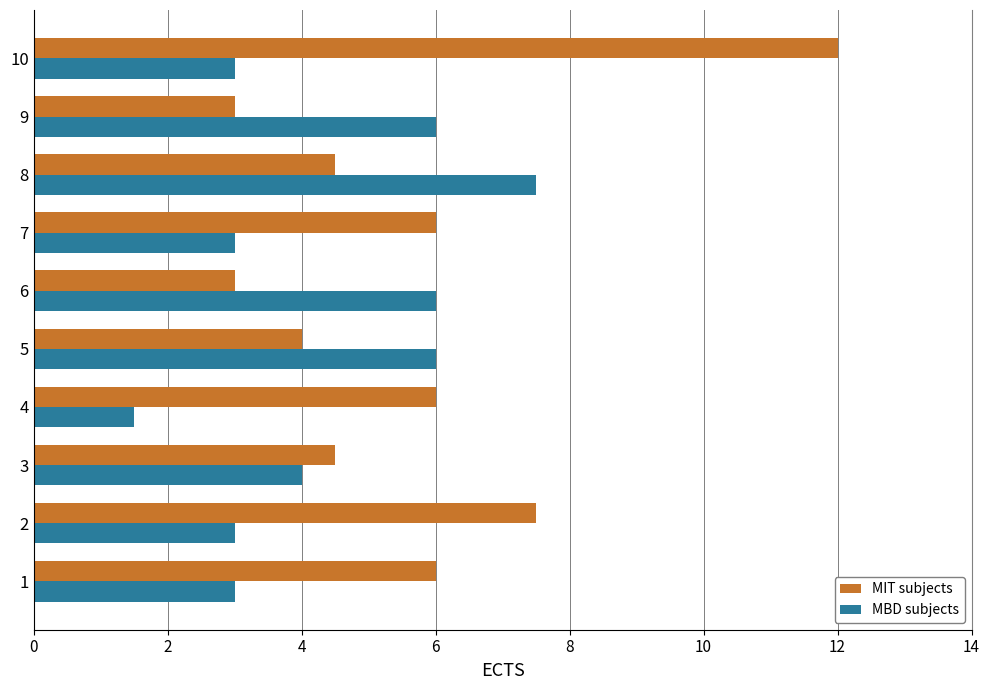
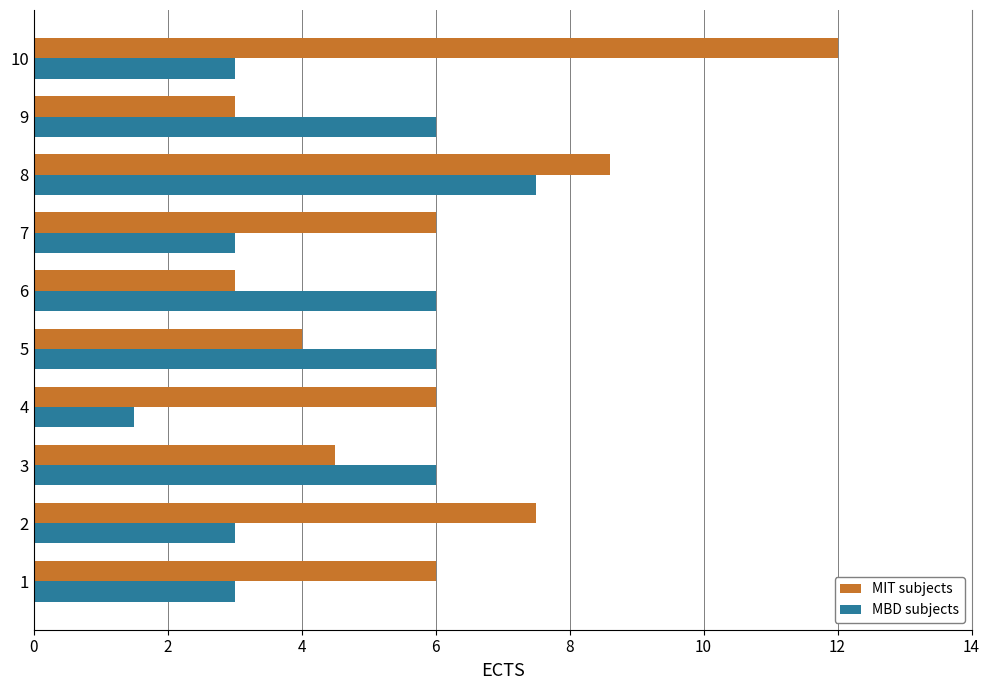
  {
    "MIT subjects": {
      "10": 12.0,
      "9": 3.0,
-     "8": 4.5,
+     "8": 8.6,
      "7": 6.0,
      "6": 3.0,
      "5": 4.0,
      "4": 6.0,
      "3": 4.5,
      "2": 7.5,
      "1": 6.0
    },
    "MBD subjects": {
      "10": 3,
      "9": 6,
      "8": 7.5,
      "7": 3,
      "6": 6,
      "5": 6,
      "4": 1.5,
-     "3": 4,
+     "3": 6,
      "2": 3,
      "1": 3
    }
  }
